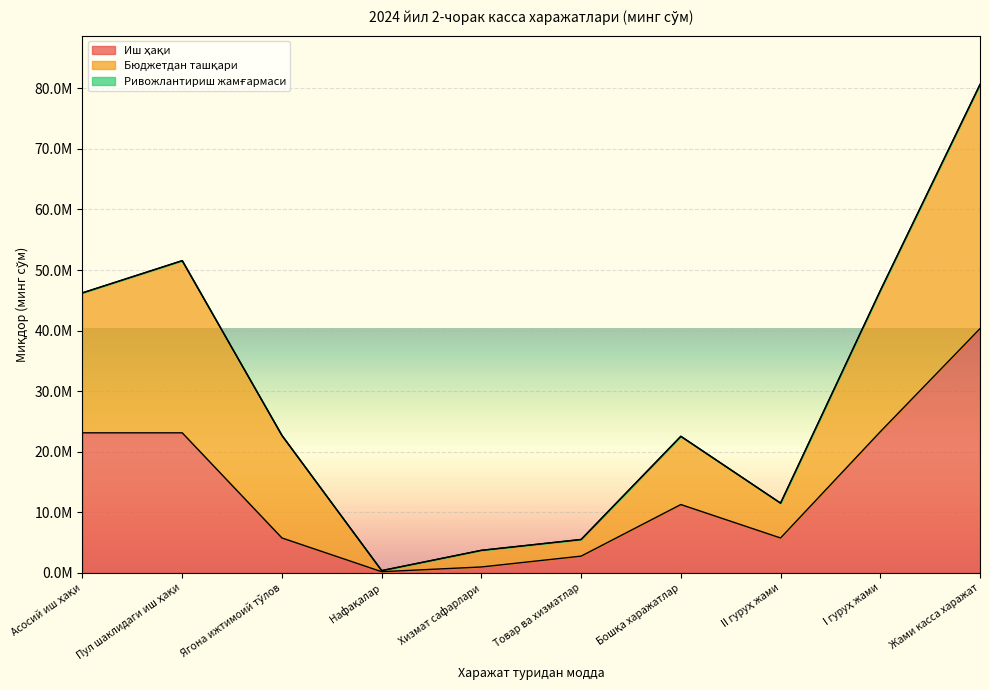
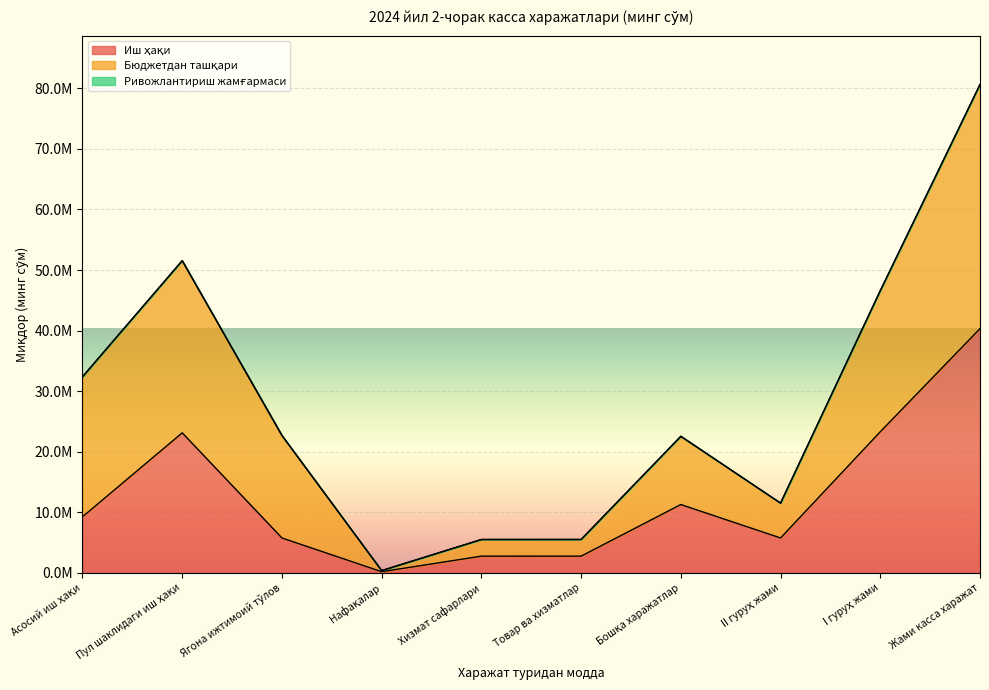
  {
    "Иш ҳақи": {
-     "Асосий иш ҳақи": 23000000,
+     "Асосий иш ҳақи": 9000000,
      "Пул шаклидаги иш ҳақи": 23000000,
      "Ягона ижтимоий тўлов": 6000000,
-     "Хизмат сафарлари": 1000000,
+     "Хизмат сафарлари": 3000000,
      "Товар ва хизматлар": 3000000,
      "Бошқа харажатлар": 11000000,
      "II гуруҳ жами": 6000000,
      "I гуруҳ жами": 23000000,
      "Жами касса харажат": 40000000
    },
    "Ривожлантириш жамғармаси": {
      "Товар ва хизматлар": 3000000,
      "Бошқа харажатлар": 11000000,
      "Жами касса харажат": 40000000
    }
  }
